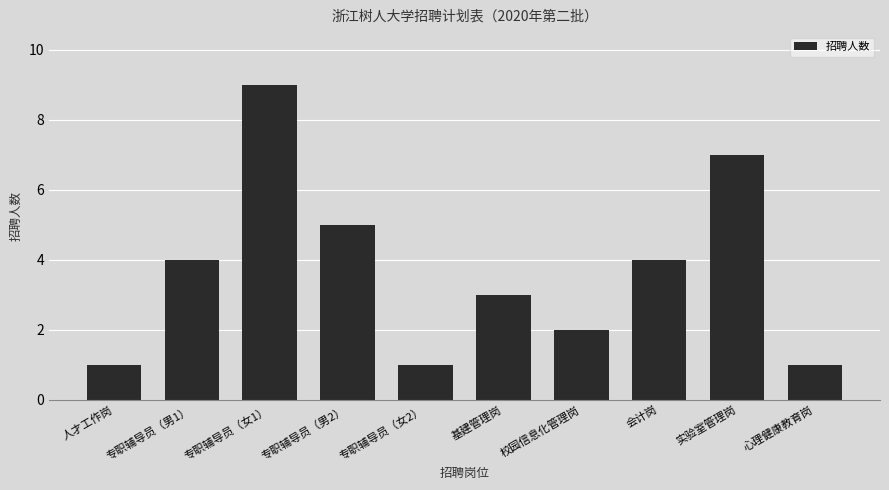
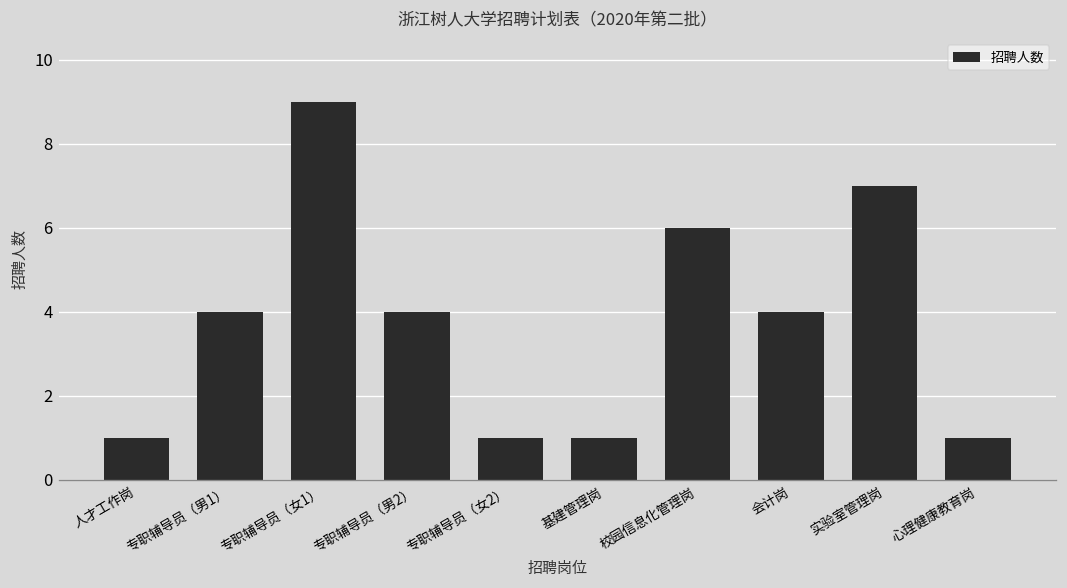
  {
    "人才工作岗": 1,
    "专职辅导员（男1）": 4,
    "专职辅导员（女1）": 9,
-   "专职辅导员（男2）": 5,
+   "专职辅导员（男2）": 4,
    "专职辅导员（女2）": 1,
-   "基建管理岗": 3,
-   "校园信息化管理岗": 2,
+   "基建管理岗": 1,
+   "校园信息化管理岗": 6,
    "会计岗": 4,
    "实验室管理岗": 7,
    "心理健康教育岗": 1
  }
